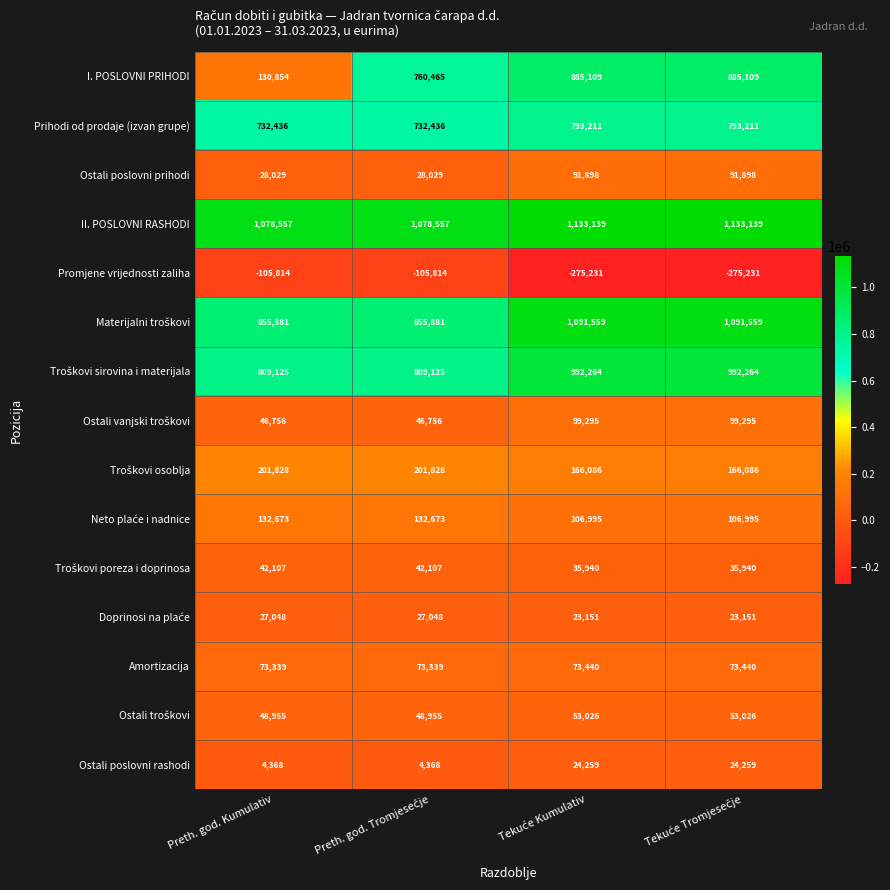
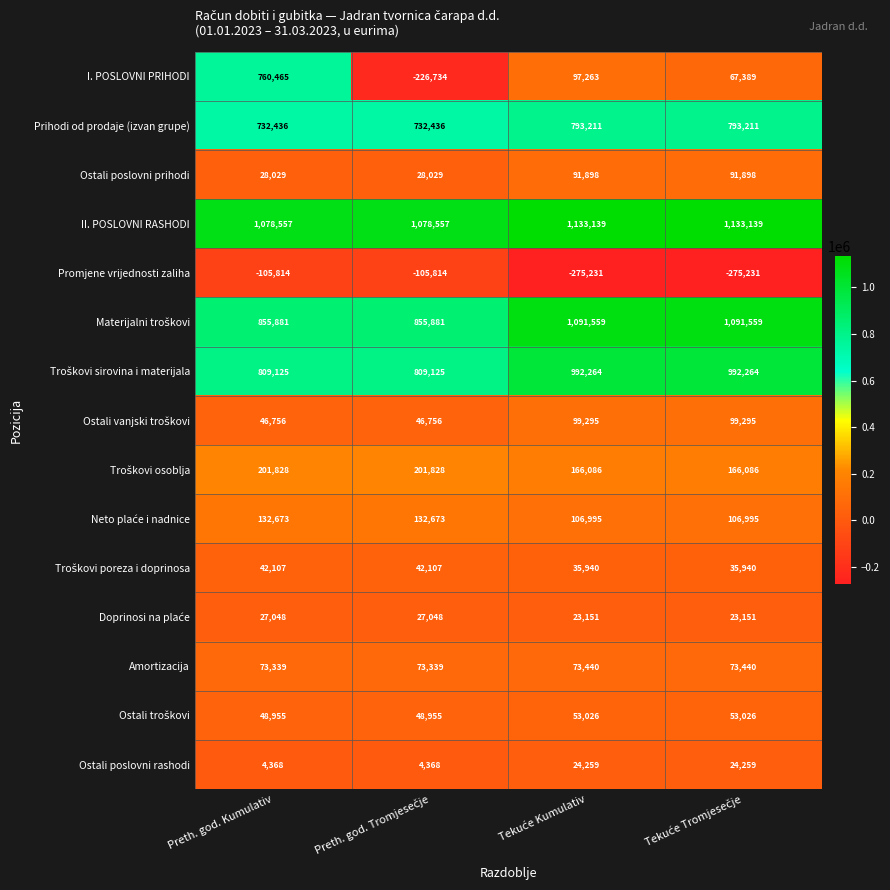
  {
    "I. POSLOVNI PRIHODI": {
-     "Preth. god. Kumulativ": "130,854",
-     "Preth. god. Tromjesečje": "760,465",
-     "Tekuće Kumulativ": "885,109",
-     "Tekuće Tromjesečje": "885,109"
+     "Preth. god. Kumulativ": "760,465",
+     "Preth. god. Tromjesečje": "-226,734",
+     "Tekuće Kumulativ": "97,263",
+     "Tekuće Tromjesečje": "67,389"
    },
    "Prihodi od prodaje (izvan grupe)": {
      "Preth. god. Kumulativ": "732,436",
      "Preth. god. Tromjesečje": "732,436",
      "Tekuće Kumulativ": "793,211",
      "Tekuće Tromjesečje": "793,211"
    },
    "Ostali poslovni prihodi": {
      "Preth. god. Kumulativ": "28,029",
      "Preth. god. Tromjesečje": "28,029",
      "Tekuće Kumulativ": "91,898",
      "Tekuće Tromjesečje": "91,898"
    },
    "II. POSLOVNI RASHODI": {
      "Preth. god. Kumulativ": "1,078,557",
      "Preth. god. Tromjesečje": "1,078,557",
      "Tekuće Kumulativ": "1,133,139",
      "Tekuće Tromjesečje": "1,133,139"
    },
    "Promjene vrijednosti zaliha": {
      "Preth. god. Kumulativ": "-105,814",
      "Preth. god. Tromjesečje": "-105,814",
      "Tekuće Kumulativ": "-275,231",
      "Tekuće Tromjesečje": "-275,231"
    },
    "Materijalni troškovi": {
      "Preth. god. Kumulativ": "855,881",
      "Preth. god. Tromjesečje": "855,881",
      "Tekuće Kumulativ": "1,091,559",
      "Tekuće Tromjesečje": "1,091,559"
    },
    "Troškovi sirovina i materijala": {
      "Preth. god. Kumulativ": "809,125",
      "Preth. god. Tromjesečje": "809,125",
      "Tekuće Kumulativ": "992,264",
      "Tekuće Tromjesečje": "992,264"
    },
    "Ostali vanjski troškovi": {
      "Preth. god. Kumulativ": "46,756",
      "Preth. god. Tromjesečje": "46,756",
      "Tekuće Kumulativ": "99,295",
      "Tekuće Tromjesečje": "99,295"
    },
    "Troškovi osoblja": {
      "Preth. god. Kumulativ": "201,828",
      "Preth. god. Tromjesečje": "201,828",
      "Tekuće Kumulativ": "166,086",
      "Tekuće Tromjesečje": "166,086"
    },
    "Neto plaće i nadnice": {
      "Preth. god. Kumulativ": "132,673",
      "Preth. god. Tromjesečje": "132,673",
      "Tekuće Kumulativ": "106,995",
      "Tekuće Tromjesečje": "106,995"
    },
    "Troškovi poreza i doprinosa": {
      "Preth. god. Kumulativ": "42,107",
      "Preth. god. Tromjesečje": "42,107",
      "Tekuće Kumulativ": "35,940",
      "Tekuće Tromjesečje": "35,940"
    },
    "Doprinosi na plaće": {
      "Preth. god. Kumulativ": "27,048",
      "Preth. god. Tromjesečje": "27,048",
      "Tekuće Kumulativ": "23,151",
      "Tekuće Tromjesečje": "23,151"
    },
    "Amortizacija": {
      "Preth. god. Kumulativ": "73,339",
      "Preth. god. Tromjesečje": "73,339",
      "Tekuće Kumulativ": "73,440",
      "Tekuće Tromjesečje": "73,440"
    },
    "Ostali troškovi": {
      "Preth. god. Kumulativ": "48,955",
      "Preth. god. Tromjesečje": "48,955",
      "Tekuće Kumulativ": "53,026",
      "Tekuće Tromjesečje": "53,026"
    },
    "Ostali poslovni rashodi": {
      "Preth. god. Kumulativ": "4,368",
      "Preth. god. Tromjesečje": "4,368",
      "Tekuće Kumulativ": "24,259",
      "Tekuće Tromjesečje": "24,259"
    }
  }
